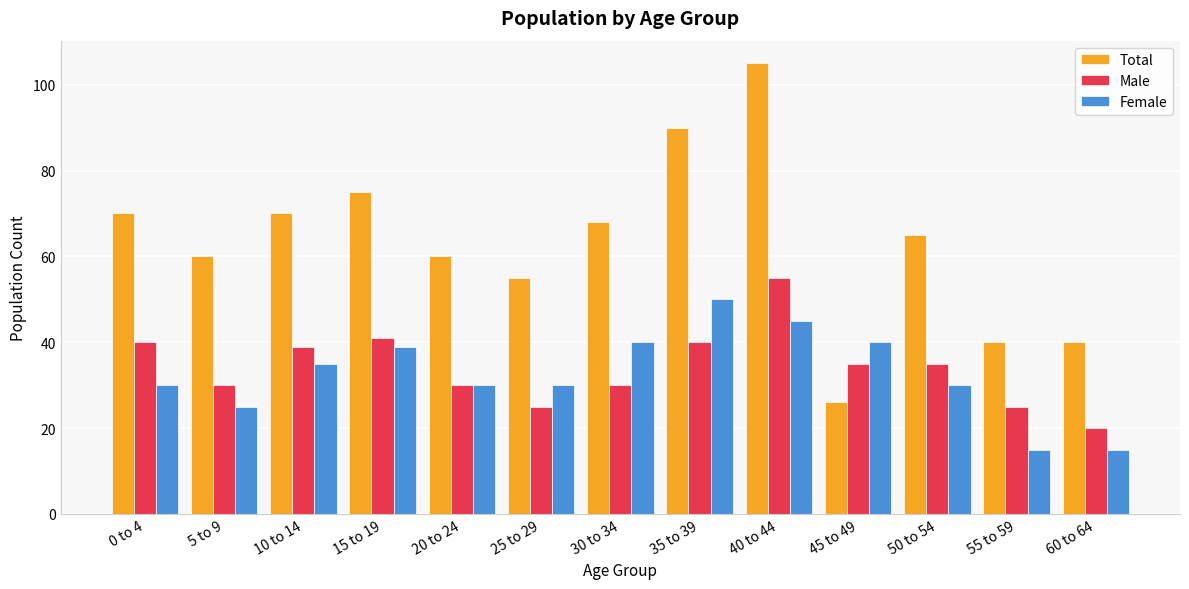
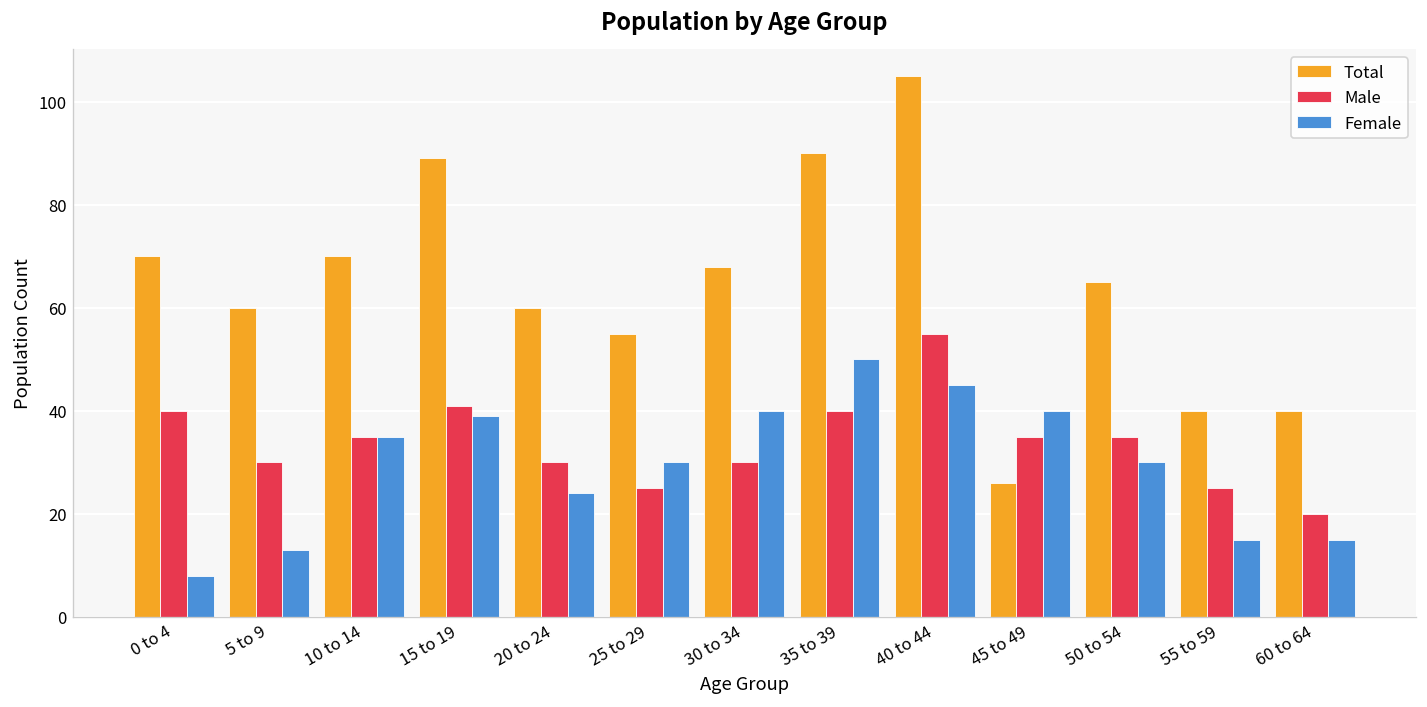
  {
    "Total": {
      "0 to 4": 70,
      "5 to 9": 60,
      "10 to 14": 70,
-     "15 to 19": 75,
+     "15 to 19": 89,
      "20 to 24": 60,
      "25 to 29": 55,
      "30 to 34": 68,
      "35 to 39": 90,
      "40 to 44": 105,
      "45 to 49": 26,
      "50 to 54": 65,
      "55 to 59": 40,
      "60 to 64": 40
    },
    "Male": {
      "0 to 4": 40,
      "5 to 9": 30,
-     "10 to 14": 39,
+     "10 to 14": 35,
      "15 to 19": 41,
      "20 to 24": 30,
      "25 to 29": 25,
      "30 to 34": 30,
      "35 to 39": 40,
      "40 to 44": 55,
      "45 to 49": 35,
      "50 to 54": 35,
      "55 to 59": 25,
      "60 to 64": 20
    },
    "Female": {
-     "0 to 4": 30,
-     "5 to 9": 25,
+     "0 to 4": 8,
+     "5 to 9": 13,
      "10 to 14": 35,
      "15 to 19": 39,
-     "20 to 24": 30,
+     "20 to 24": 24,
      "25 to 29": 30,
      "30 to 34": 40,
      "35 to 39": 50,
      "40 to 44": 45,
      "45 to 49": 40,
      "50 to 54": 30,
      "55 to 59": 15,
      "60 to 64": 15
    }
  }
